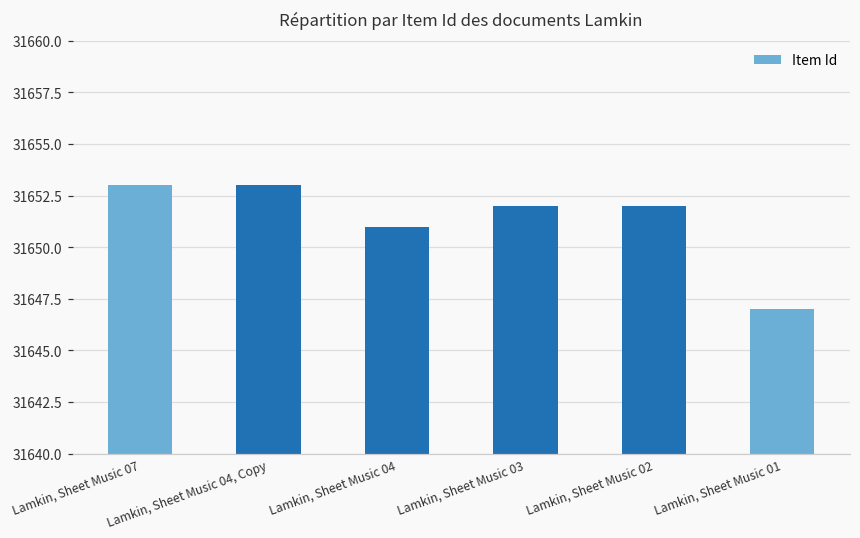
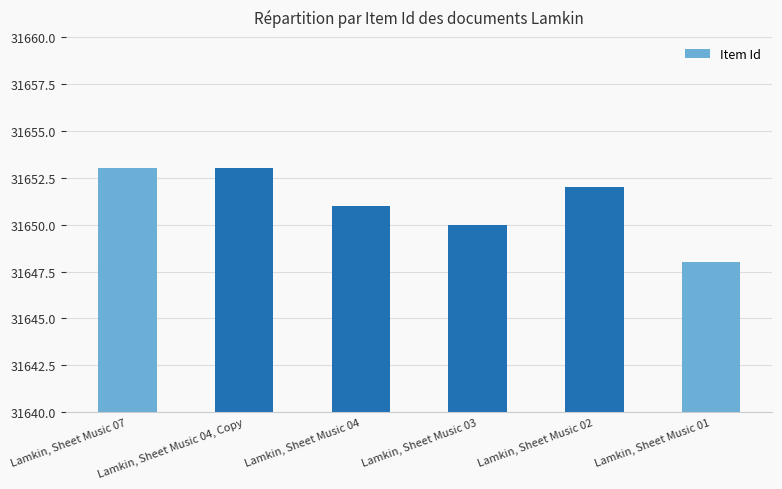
  {
    "Lamkin, Sheet Music 07": 31653,
    "Lamkin, Sheet Music 04, Copy": 31653,
    "Lamkin, Sheet Music 04": 31651,
-   "Lamkin, Sheet Music 03": 31652,
+   "Lamkin, Sheet Music 03": 31650,
    "Lamkin, Sheet Music 02": 31652,
-   "Lamkin, Sheet Music 01": 31647
+   "Lamkin, Sheet Music 01": 31648
  }
